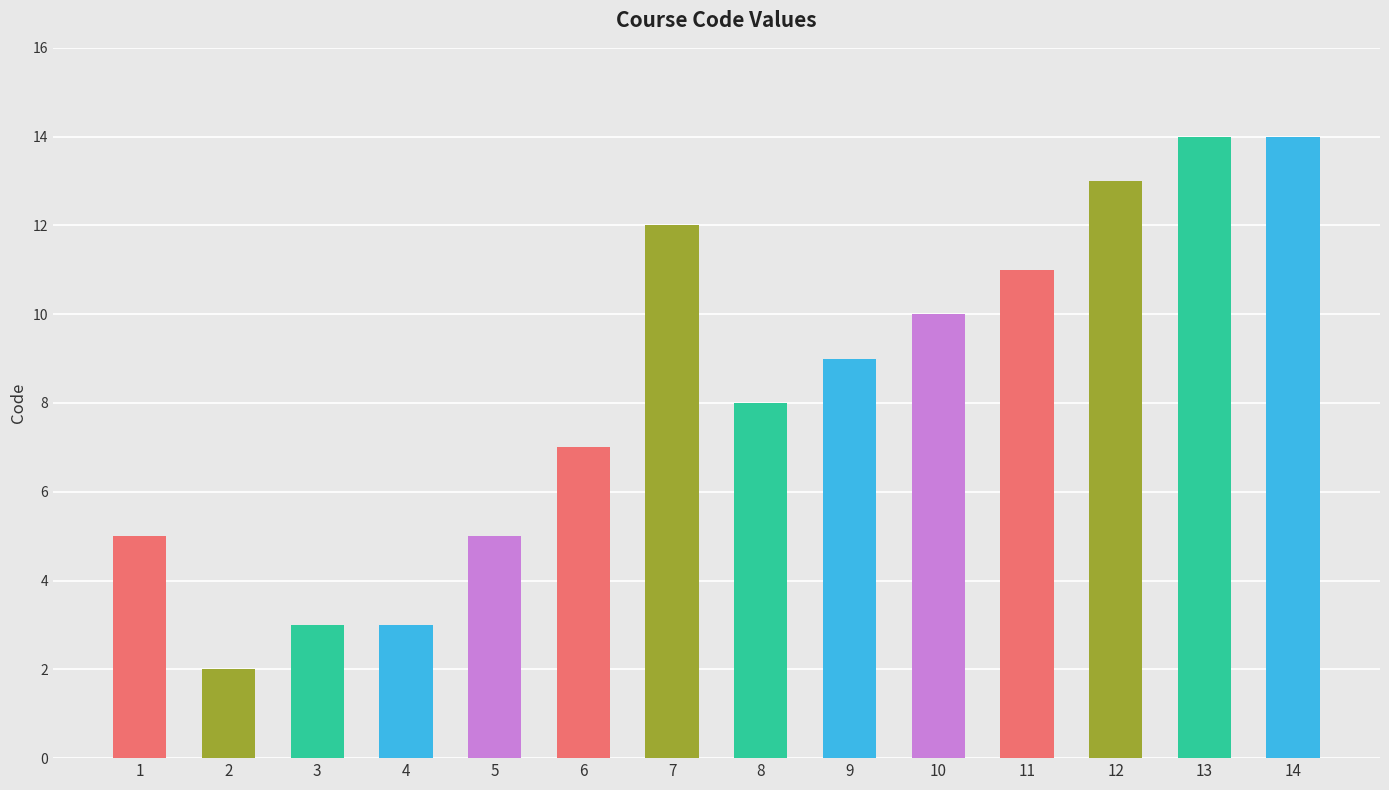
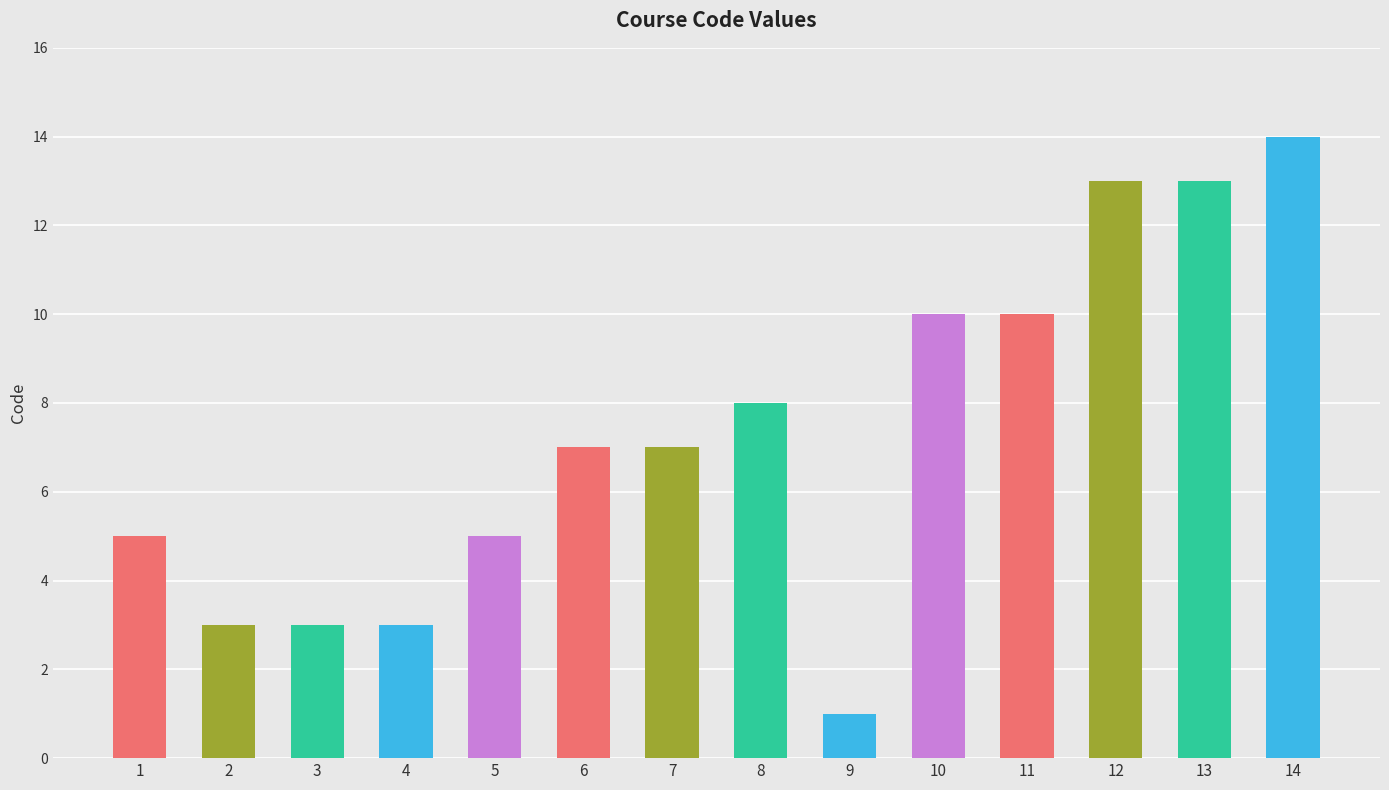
  {
    "1": 5,
-   "2": 2,
+   "2": 3,
    "3": 3,
    "4": 3,
    "5": 5,
    "6": 7,
-   "7": 12,
+   "7": 7,
    "8": 8,
-   "9": 9,
+   "9": 1,
    "10": 10,
-   "11": 11,
+   "11": 10,
    "12": 13,
-   "13": 14,
+   "13": 13,
    "14": 14
  }
